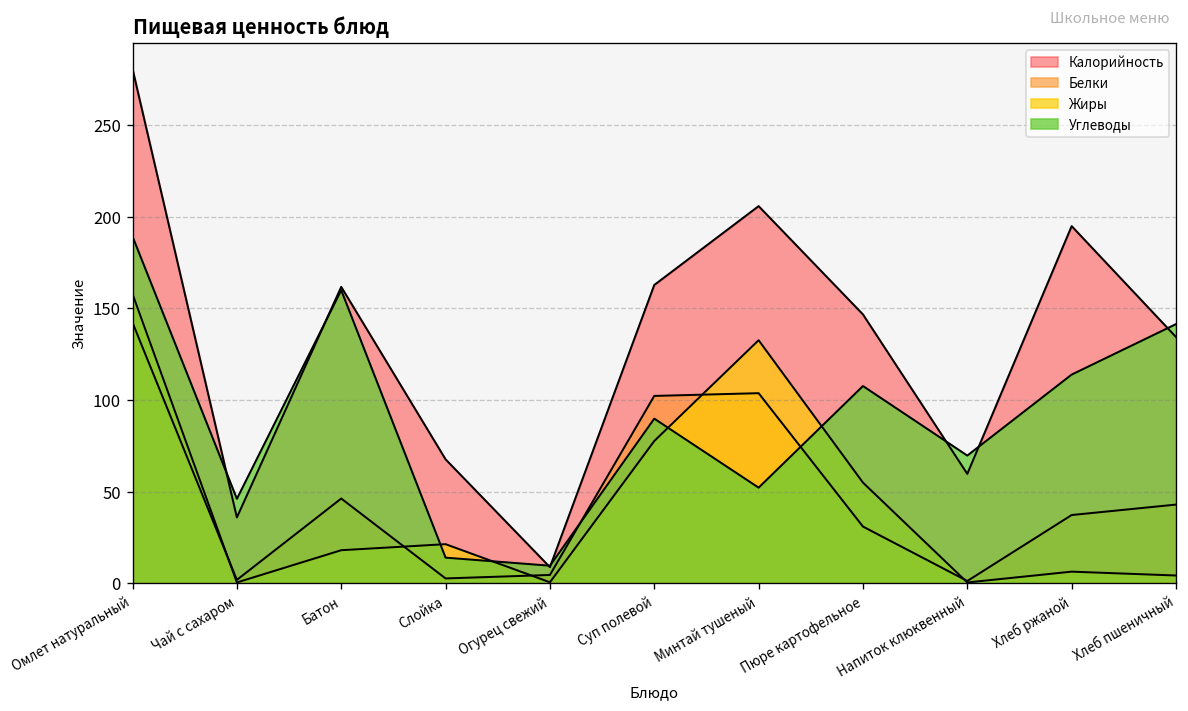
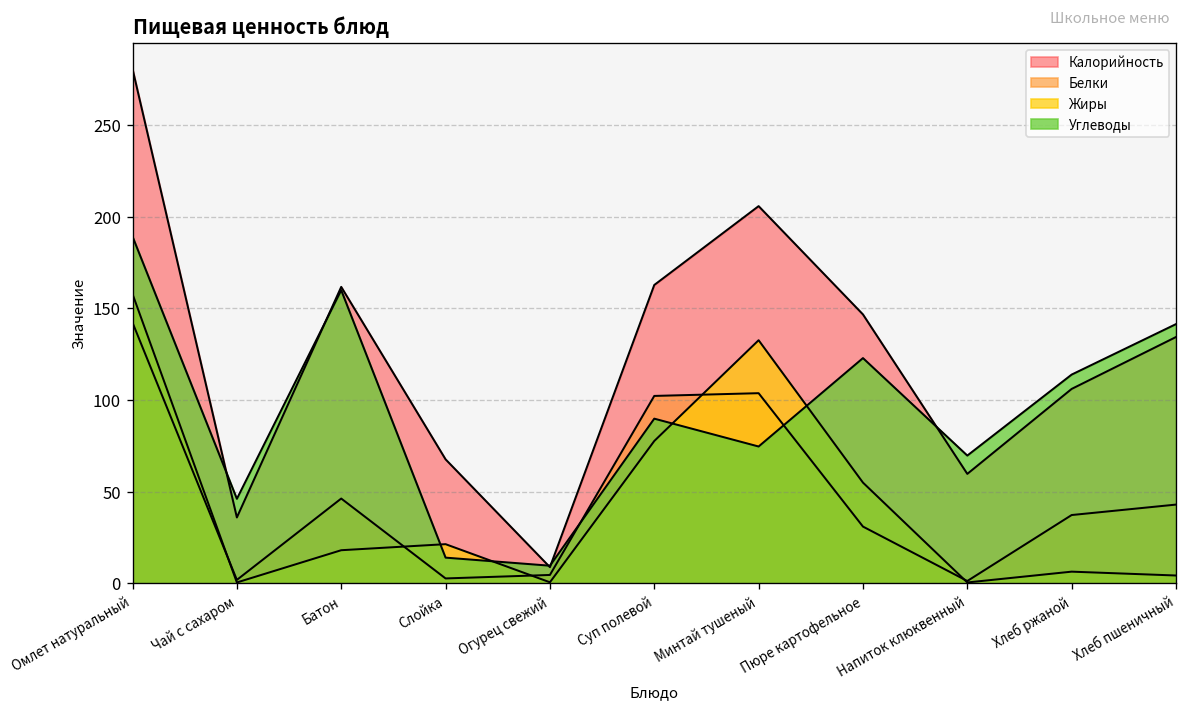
  {
    "Калорийность": {
      "Омлет натуральный": 281,
      "Чай с сахаром": 36,
      "Батон": 162,
      "Слойка": 68,
      "Суп полевой": 163,
      "Минтай тушеный": 206,
      "Пюре картофельное": 147,
      "Напиток клюквенный": 60,
-     "Хлеб ржаной": 195,
+     "Хлеб ржаной": 106,
      "Хлеб пшеничный": 134
    },
    "Белки": {
      "Омлет натуральный": 142,
      "Батон": 46,
      "Слойка": 3,
      "Огурец свежий": 5,
      "Суп полевой": 102,
      "Минтай тушеный": 104,
      "Пюре картофельное": 31,
      "Хлеб ржаной": 37,
      "Хлеб пшеничный": 43
    },
    "Жиры": {
      "Омлет натуральный": 158,
      "Батон": 18,
      "Слойка": 21,
      "Огурец свежий": 1,
      "Суп полевой": 78,
      "Минтай тушеный": 133,
      "Пюре картофельное": 55,
      "Хлеб ржаной": 6,
      "Хлеб пшеничный": 4
    },
    "Углеводы": {
      "Омлет натуральный": 189,
      "Чай с сахаром": 46,
      "Батон": 160,
      "Слойка": 14,
      "Суп полевой": 90,
-     "Минтай тушеный": 52,
-     "Пюре картофельное": 108,
+     "Минтай тушеный": 75,
+     "Пюре картофельное": 123,
      "Напиток клюквенный": 70,
      "Хлеб ржаной": 114,
      "Хлеб пшеничный": 141
    }
  }
